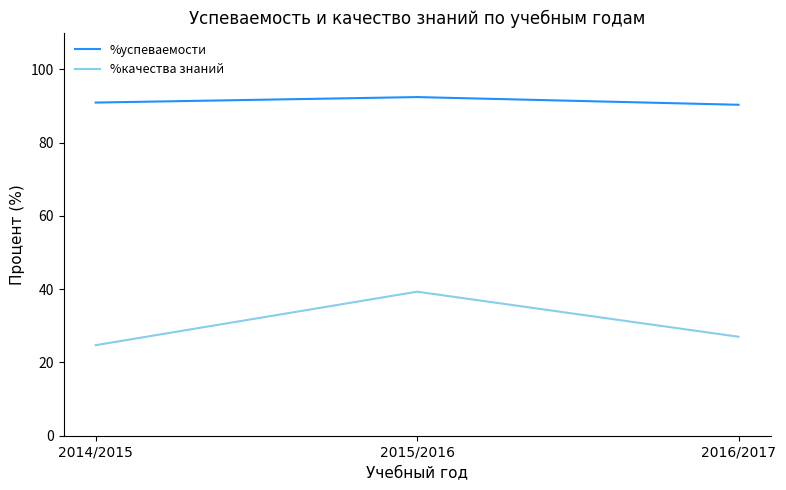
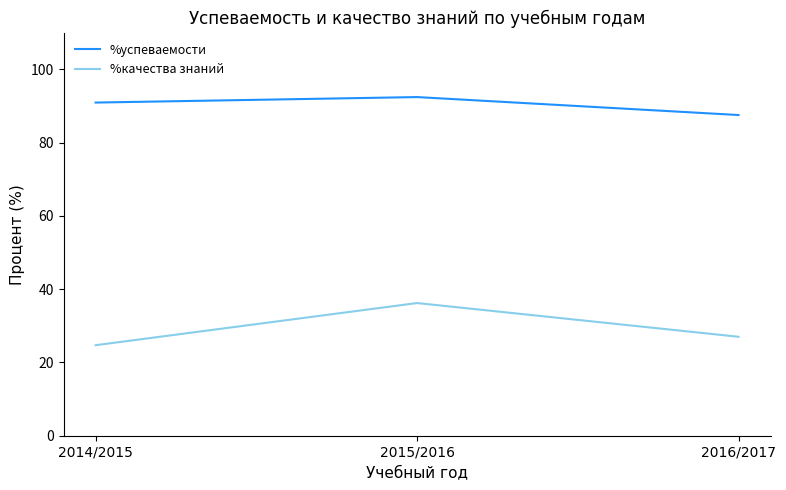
  {
    "%успеваемости": {
      "2014/2015": 91,
      "2015/2016": 92,
-     "2016/2017": 90
+     "2016/2017": 88
    },
    "%качества знаний": {
      "2014/2015": 25,
-     "2015/2016": 39,
+     "2015/2016": 36,
      "2016/2017": 27
    }
  }
